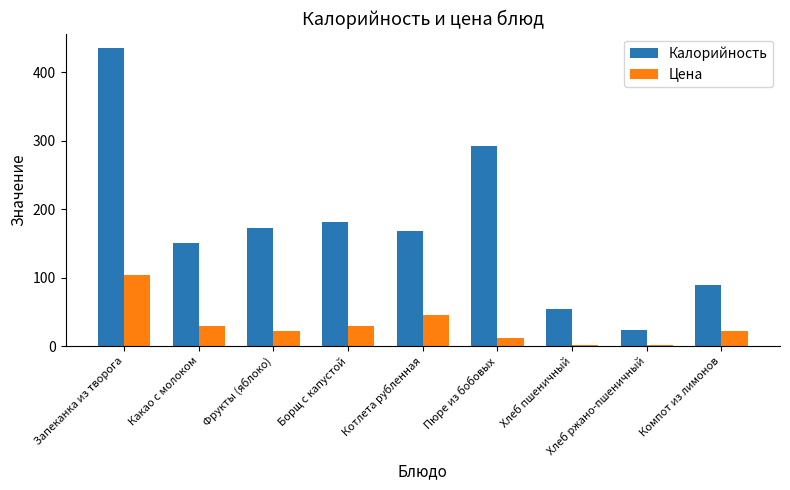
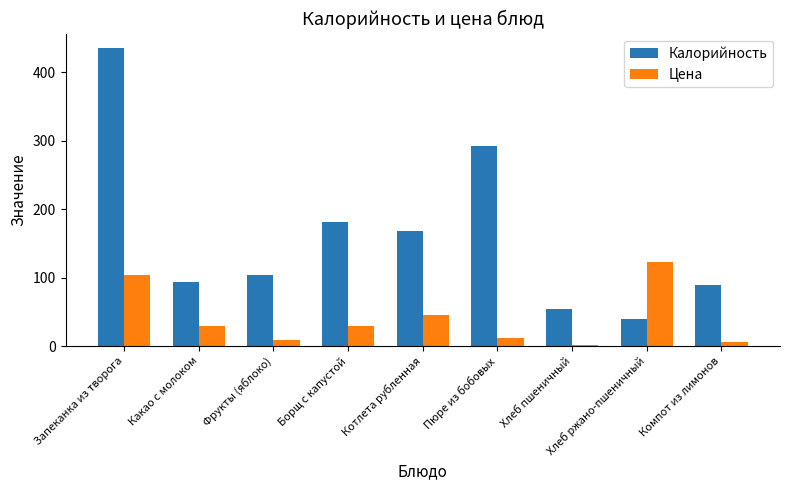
  {
    "Калорийность": {
      "Запеканка из творога": 440,
-     "Какао с молоком": 150,
-     "Фрукты (яблоко)": 170,
+     "Какао с молоком": 90,
+     "Фрукты (яблоко)": 100,
      "Борщ с капустой": 180,
      "Котлета рубленная": 170,
      "Пюре из бобовых": 290,
      "Хлеб пшеничный": 50,
-     "Хлеб ржано-пшеничный": 20,
+     "Хлеб ржано-пшеничный": 40,
      "Компот из лимонов": 90
    },
    "Цена": {
      "Запеканка из творога": 100,
      "Какао с молоком": 30,
-     "Фрукты (яблоко)": 20,
+     "Фрукты (яблоко)": 10,
      "Борщ с капустой": 30,
      "Котлета рубленная": 40,
      "Пюре из бобовых": 10,
-     "Хлеб ржано-пшеничный": 0,
-     "Компот из лимонов": 20
+     "Хлеб ржано-пшеничный": 120,
+     "Компот из лимонов": 10
    }
  }
